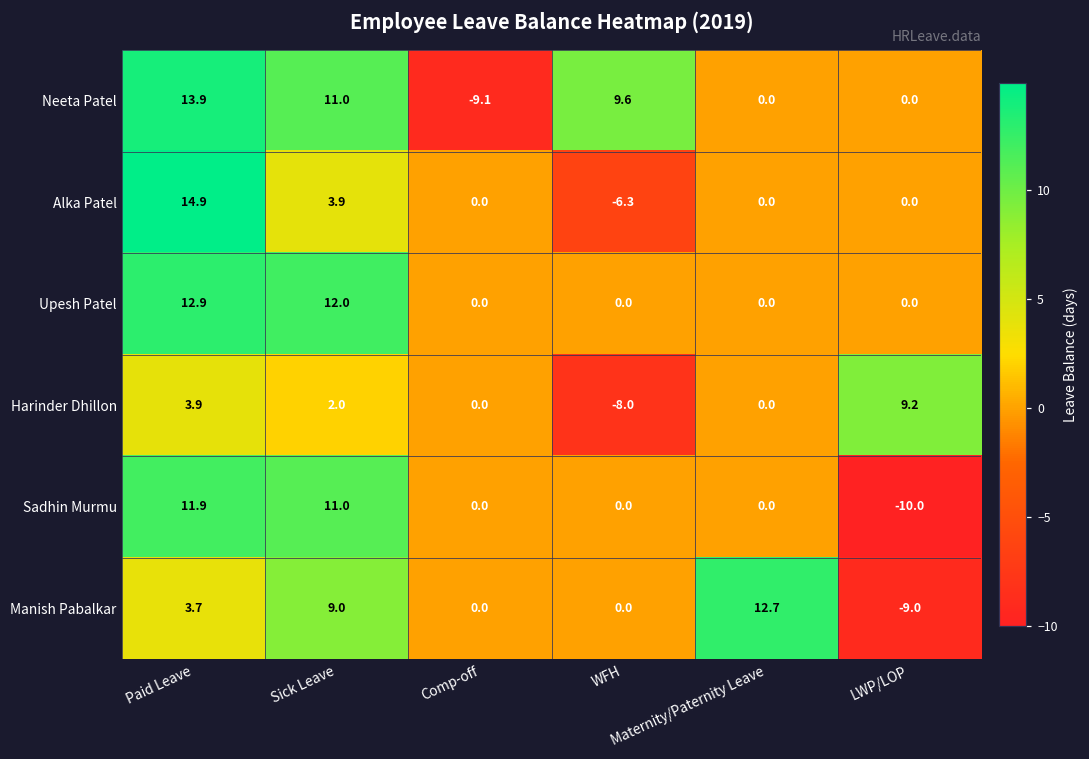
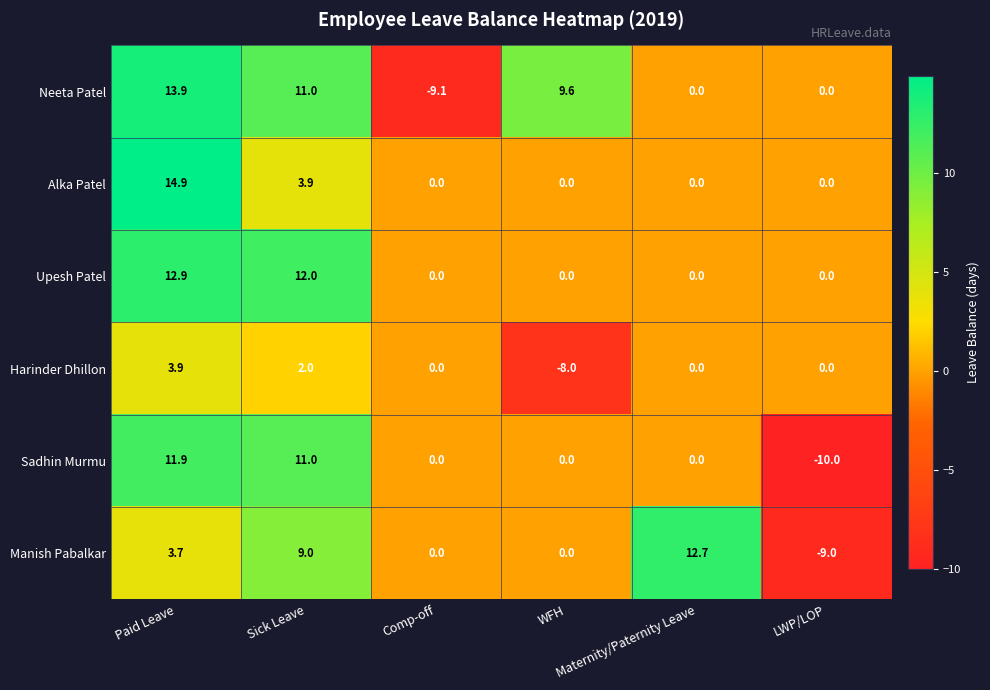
  {
    "Neeta Patel": {
      "Paid Leave": 13.9,
      "Sick Leave": 11.0,
      "Comp-off": -9.1,
      "WFH": 9.6,
      "Maternity/Paternity Leave": 0.0,
      "LWP/LOP": 0.0
    },
    "Alka Patel": {
      "Paid Leave": 14.9,
      "Sick Leave": 3.9,
      "Comp-off": 0.0,
-     "WFH": -6.3,
+     "WFH": 0.0,
      "Maternity/Paternity Leave": 0.0,
      "LWP/LOP": 0.0
    },
    "Upesh Patel": {
      "Paid Leave": 12.9,
      "Sick Leave": 12.0,
      "Comp-off": 0.0,
      "WFH": 0.0,
      "Maternity/Paternity Leave": 0.0,
      "LWP/LOP": 0.0
    },
    "Harinder Dhillon": {
      "Paid Leave": 3.9,
      "Sick Leave": 2.0,
      "Comp-off": 0.0,
      "WFH": -8.0,
      "Maternity/Paternity Leave": 0.0,
-     "LWP/LOP": 9.2
+     "LWP/LOP": 0.0
    },
    "Sadhin Murmu": {
      "Paid Leave": 11.9,
      "Sick Leave": 11.0,
      "Comp-off": 0.0,
      "WFH": 0.0,
      "Maternity/Paternity Leave": 0.0,
      "LWP/LOP": -10.0
    },
    "Manish Pabalkar": {
      "Paid Leave": 3.7,
      "Sick Leave": 9.0,
      "Comp-off": 0.0,
      "WFH": 0.0,
      "Maternity/Paternity Leave": 12.7,
      "LWP/LOP": -9.0
    }
  }
